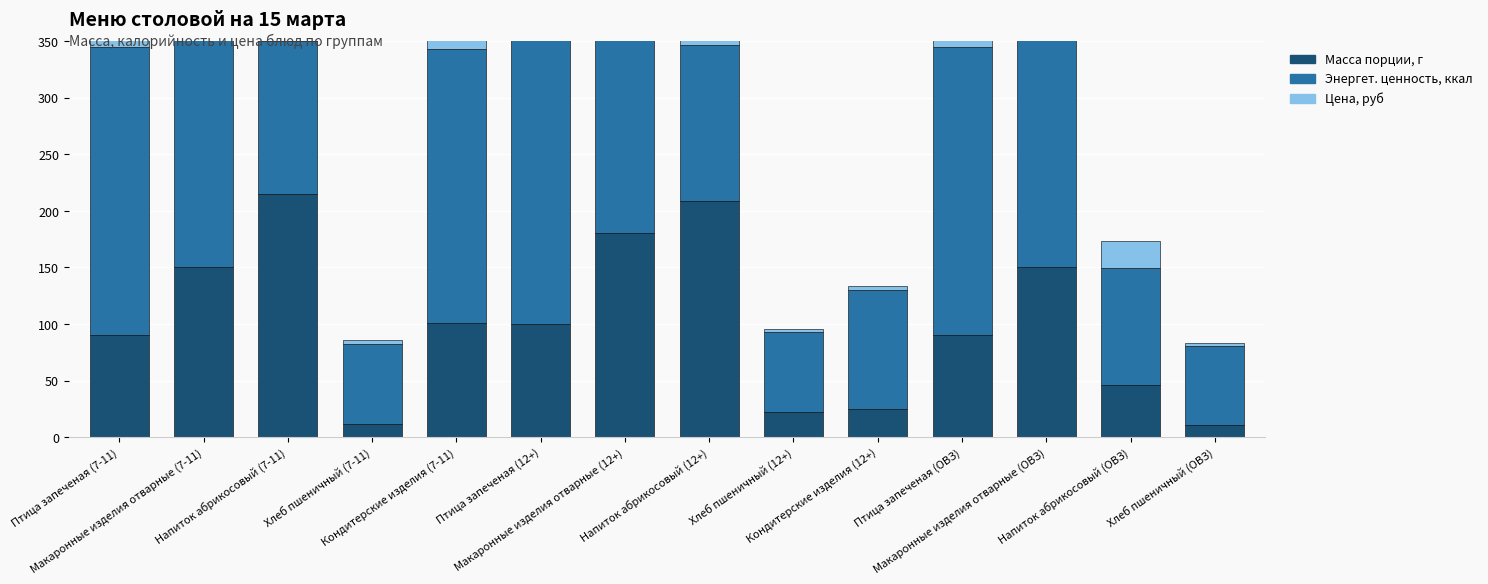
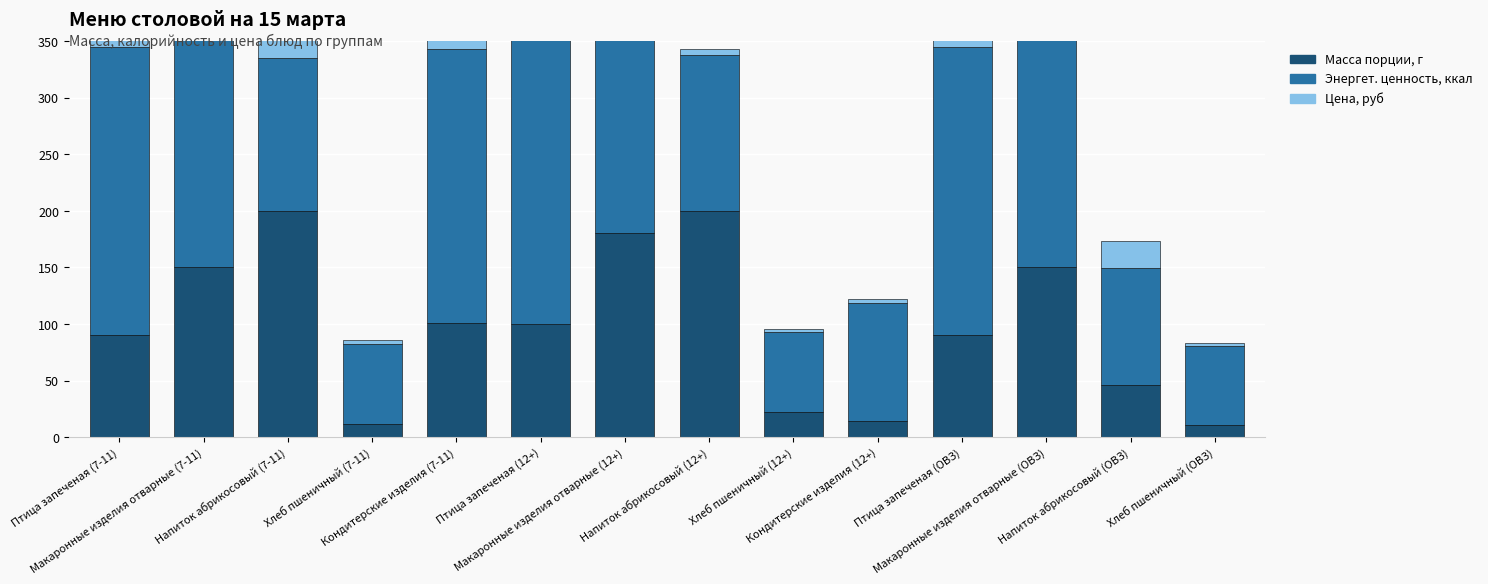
  {
    "Масса порции, г": {
      "Птица запеченая (7-11)": 90,
      "Макаронные изделия отварные (7-11)": 150,
-     "Напиток абрикосовый (7-11)": 215,
+     "Напиток абрикосовый (7-11)": 200,
      "Хлеб пшеничный (7-11)": 12,
      "Кондитерские изделия (7-11)": 101,
      "Птица запеченая (12+)": 100,
      "Макаронные изделия отварные (12+)": 180,
-     "Напиток абрикосовый (12+)": 209,
+     "Напиток абрикосовый (12+)": 200,
      "Хлеб пшеничный (12+)": 22,
-     "Кондитерские изделия (12+)": 25,
+     "Кондитерские изделия (12+)": 14,
      "Птица запеченая (ОВЗ)": 90,
      "Макаронные изделия отварные (ОВЗ)": 150,
      "Напиток абрикосовый (ОВЗ)": 46,
      "Хлеб пшеничный (ОВЗ)": 11
    },
    "Энергет. ценность, ккал": {
      "Птица запеченая (7-11)": 255,
      "Напиток абрикосовый (7-11)": 135,
      "Хлеб пшеничный (7-11)": 70,
      "Кондитерские изделия (7-11)": 242,
      "Напиток абрикосовый (12+)": 137,
      "Хлеб пшеничный (12+)": 70,
      "Кондитерские изделия (12+)": 105,
      "Птица запеченая (ОВЗ)": 255,
      "Напиток абрикосовый (ОВЗ)": 104,
      "Хлеб пшеничный (ОВЗ)": 69
    },
    "Цена, руб": {
      "Хлеб пшеничный (7-11)": 3,
      "Кондитерские изделия (7-11)": 9,
      "Хлеб пшеничный (12+)": 3,
      "Кондитерские изделия (12+)": 4,
      "Напиток абрикосовый (ОВЗ)": 24,
      "Хлеб пшеничный (ОВЗ)": 3
    }
  }
